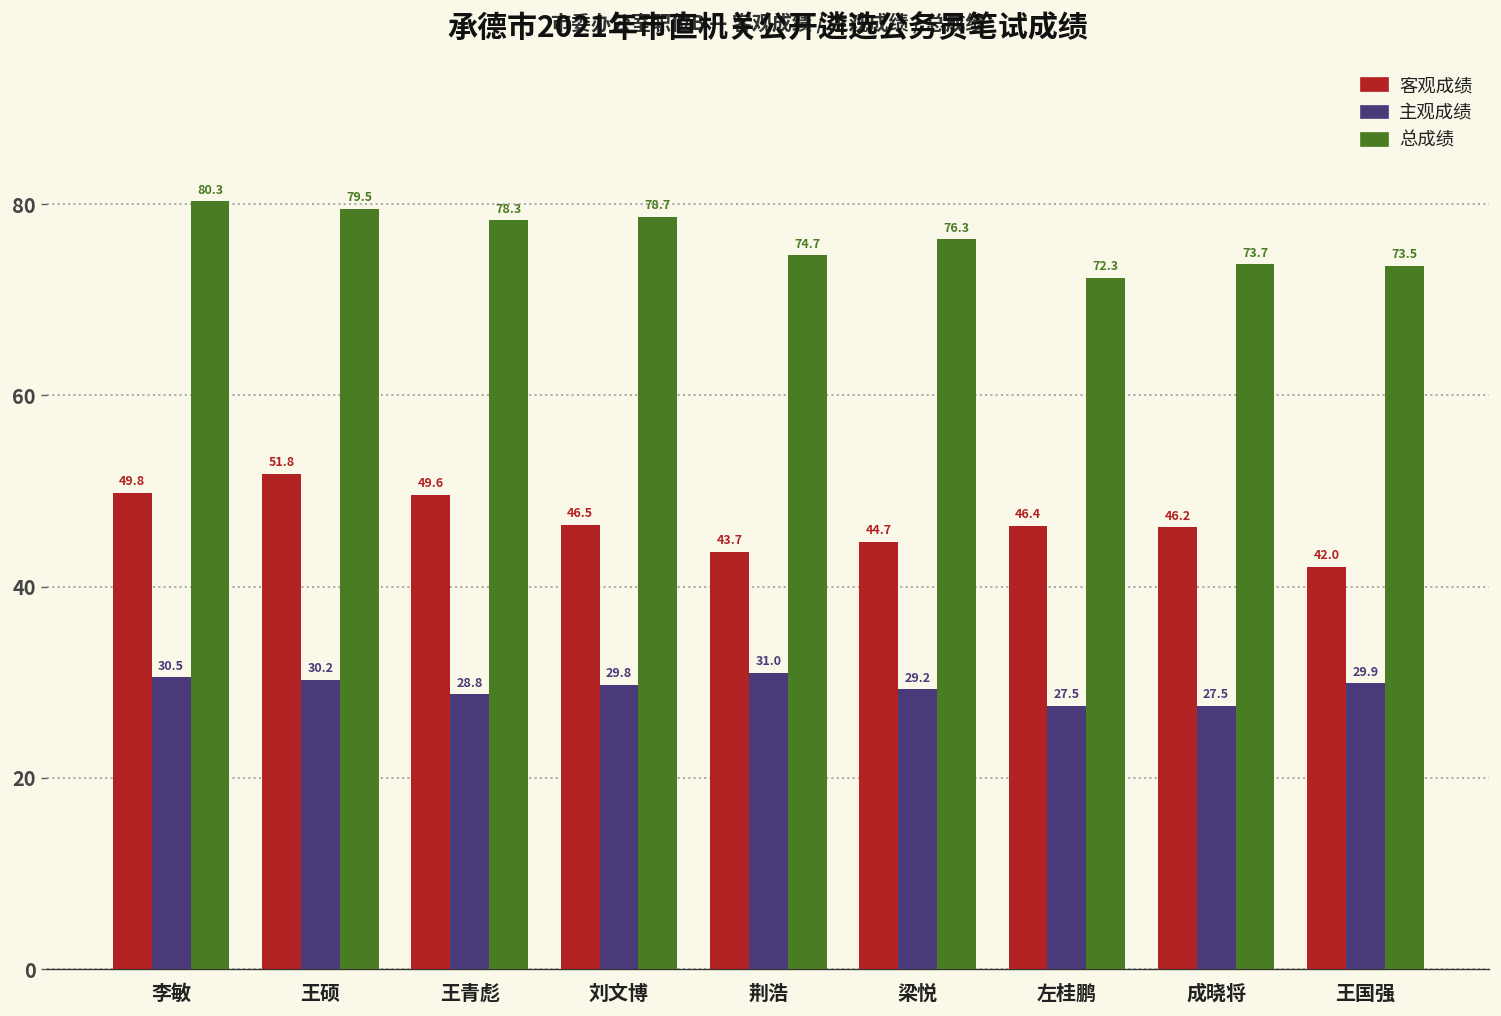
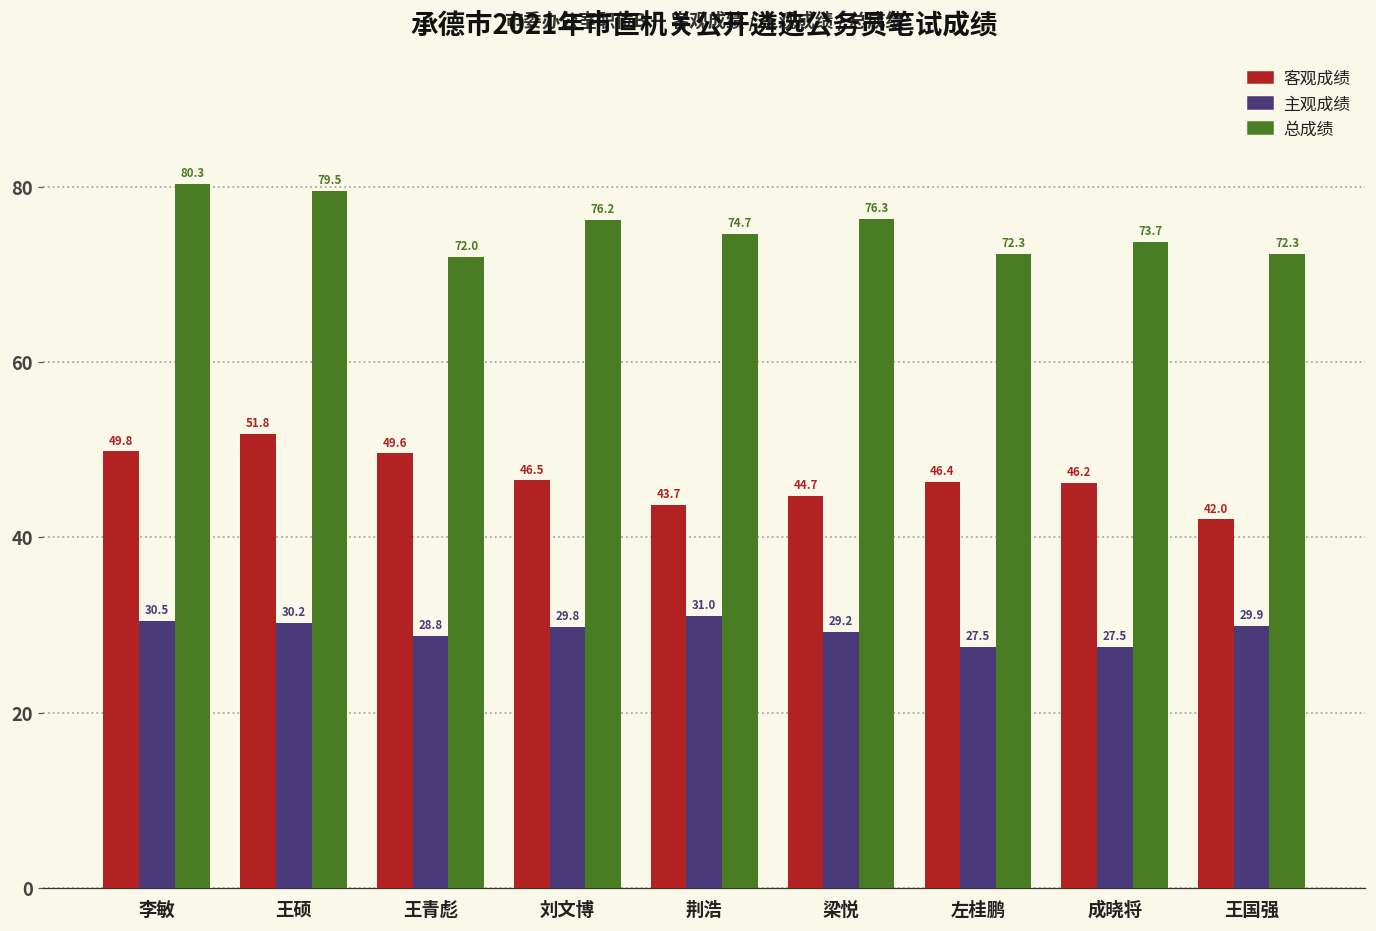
  {
    "客观成绩": {
      "李敏": 49.8,
      "王硕": 51.8,
      "王青彪": 49.6,
      "刘文博": 46.5,
      "荆浩": 43.7,
      "梁悦": 44.7,
      "左桂鹏": 46.4,
      "成晓将": 46.2,
      "王国强": 42.0
    },
    "主观成绩": {
      "李敏": 30.5,
      "王硕": 30.2,
      "王青彪": 28.8,
      "刘文博": 29.8,
      "荆浩": 31.0,
      "梁悦": 29.2,
      "左桂鹏": 27.5,
      "成晓将": 27.5,
      "王国强": 29.9
    },
    "总成绩": {
      "李敏": 80.3,
      "王硕": 79.5,
-     "王青彪": 78.3,
-     "刘文博": 78.7,
+     "王青彪": 72.0,
+     "刘文博": 76.2,
      "荆浩": 74.7,
      "梁悦": 76.3,
      "左桂鹏": 72.3,
      "成晓将": 73.7,
-     "王国强": 73.5
+     "王国强": 72.3
    }
  }
